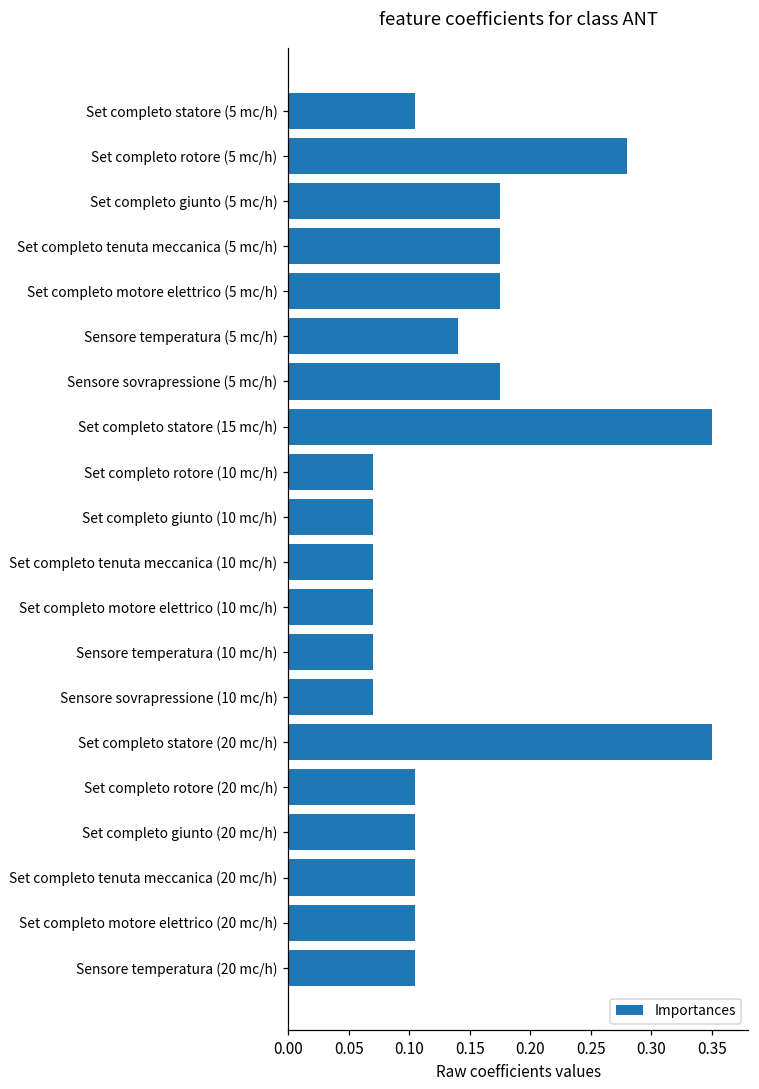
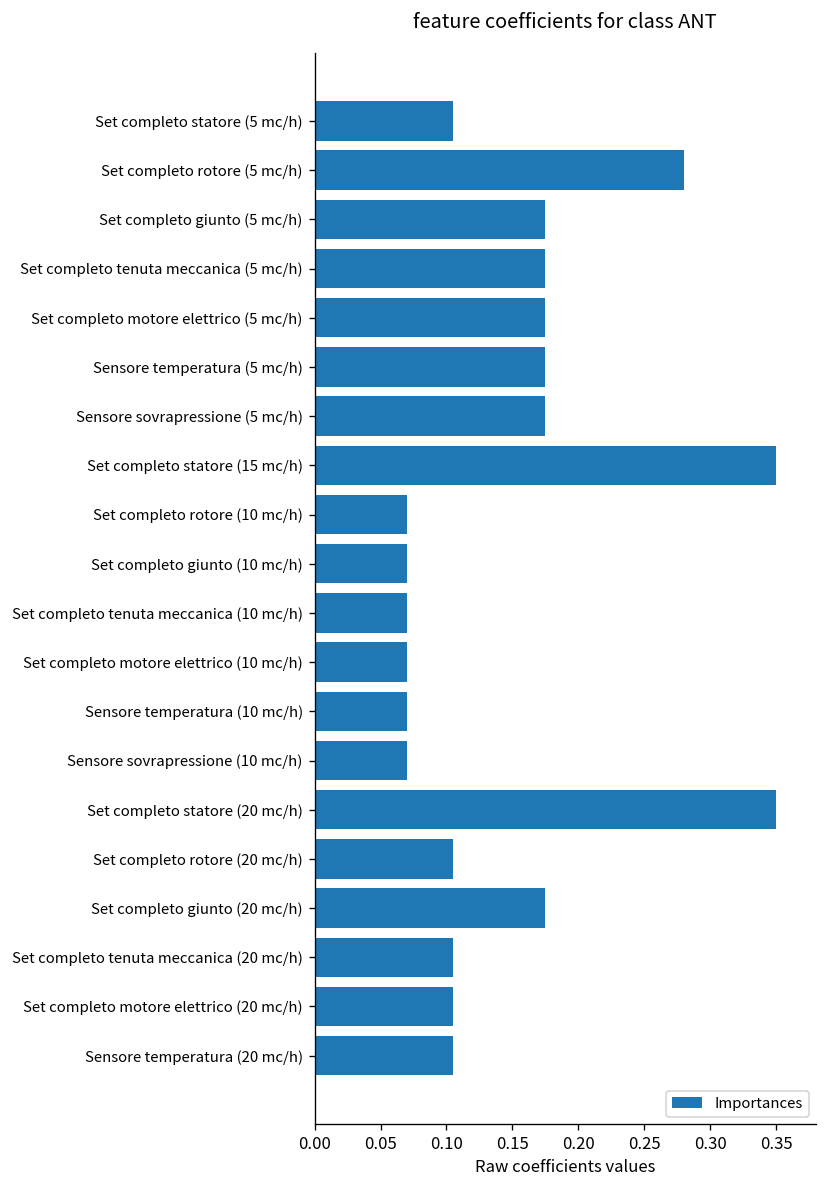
  {
    "Set completo statore (5 mc/h)": 0.105,
    "Set completo rotore (5 mc/h)": 0.280,
    "Set completo giunto (5 mc/h)": 0.175,
    "Set completo tenuta meccanica (5 mc/h)": 0.175,
    "Set completo motore elettrico (5 mc/h)": 0.175,
-   "Sensore temperatura (5 mc/h)": 0.140,
+   "Sensore temperatura (5 mc/h)": 0.175,
    "Sensore sovrapressione (5 mc/h)": 0.175,
    "Set completo statore (15 mc/h)": 0.350,
    "Set completo rotore (10 mc/h)": 0.070,
    "Set completo giunto (10 mc/h)": 0.070,
    "Set completo tenuta meccanica (10 mc/h)": 0.070,
    "Set completo motore elettrico (10 mc/h)": 0.070,
    "Sensore temperatura (10 mc/h)": 0.070,
    "Sensore sovrapressione (10 mc/h)": 0.070,
    "Set completo statore (20 mc/h)": 0.350,
    "Set completo rotore (20 mc/h)": 0.105,
-   "Set completo giunto (20 mc/h)": 0.105,
+   "Set completo giunto (20 mc/h)": 0.175,
    "Set completo tenuta meccanica (20 mc/h)": 0.105,
    "Set completo motore elettrico (20 mc/h)": 0.105,
    "Sensore temperatura (20 mc/h)": 0.105
  }
